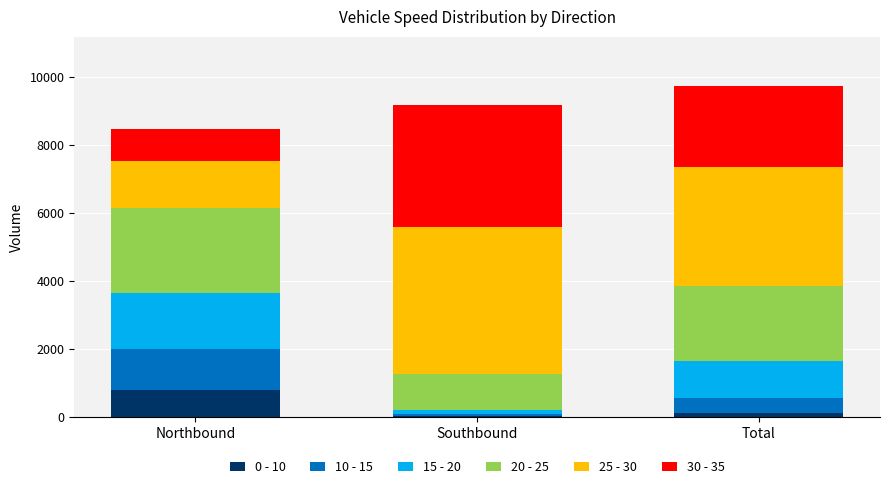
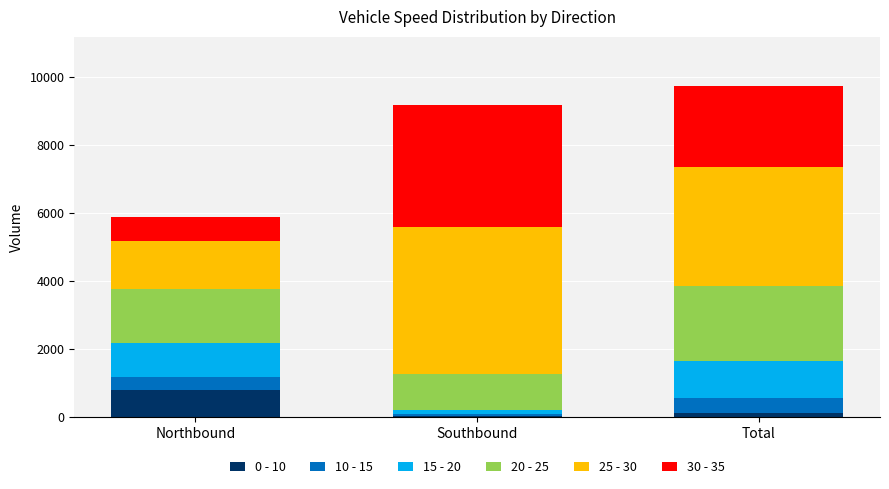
  {
    "0 - 10": {
      "Northbound": 800,
      "Total": 100
    },
    "10 - 15": {
-     "Northbound": 1200,
+     "Northbound": 400,
      "Total": 400
    },
    "15 - 20": {
-     "Northbound": 1600,
+     "Northbound": 1000,
      "Southbound": 100,
      "Total": 1100
    },
    "20 - 25": {
-     "Northbound": 2500,
+     "Northbound": 1600,
      "Southbound": 1100,
      "Total": 2200
    },
    "25 - 30": {
      "Northbound": 1400,
      "Southbound": 4300,
      "Total": 3500
    },
    "30 - 35": {
-     "Northbound": 900,
+     "Northbound": 700,
      "Southbound": 3600,
      "Total": 2400
    }
  }
